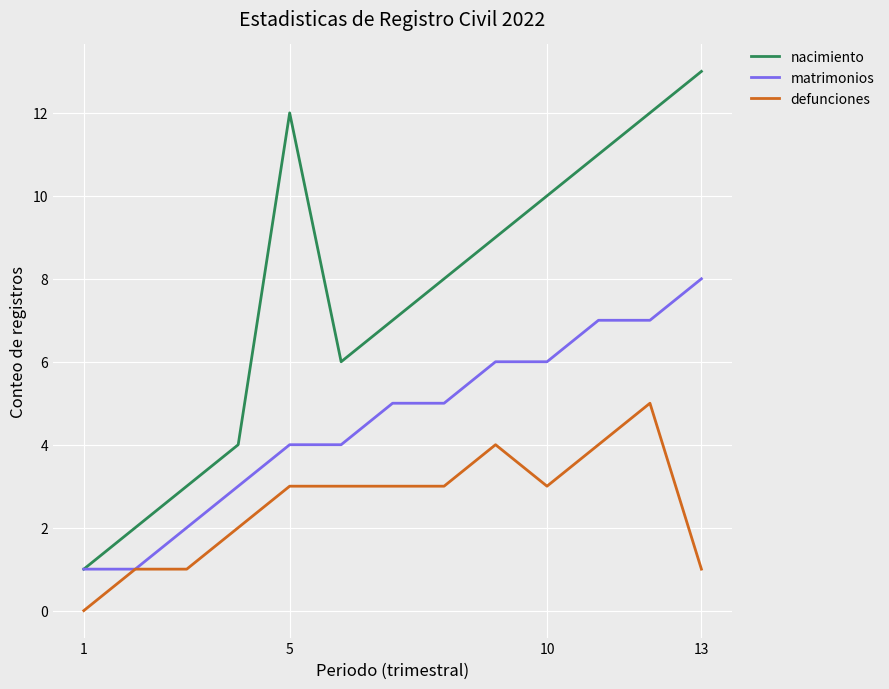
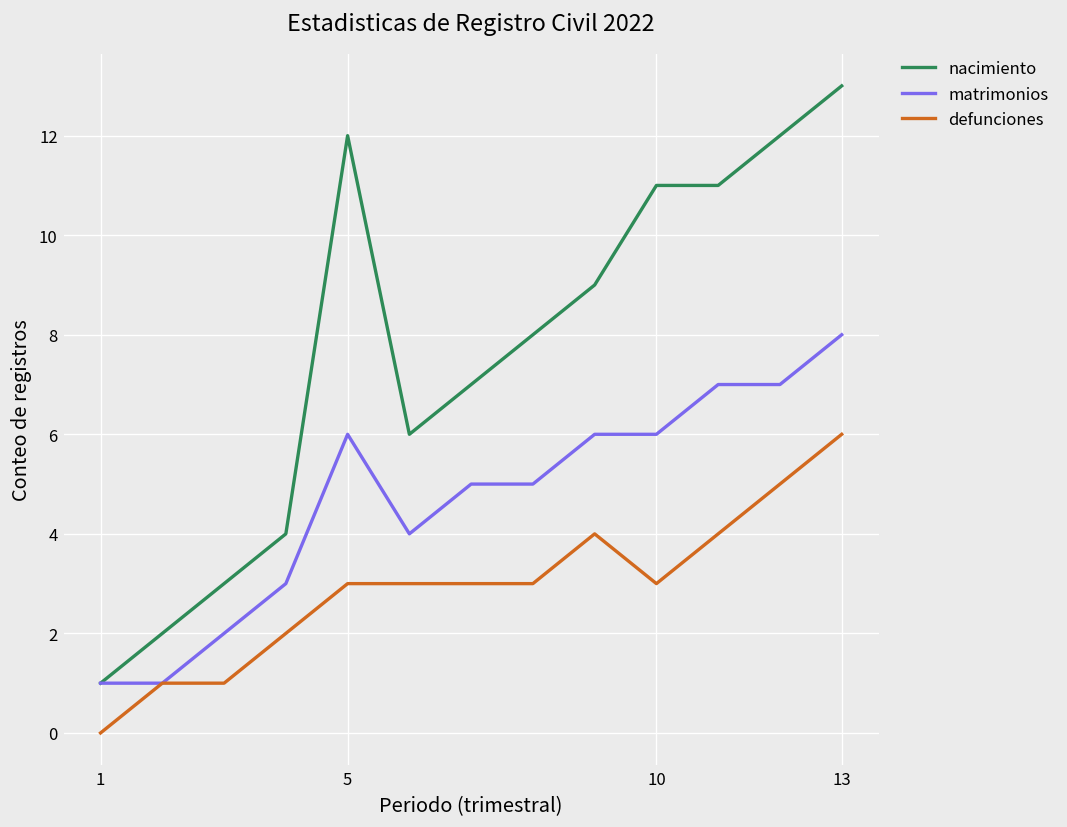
  {
    "nacimiento": {
      "5": 12,
-     "10": 10,
+     "10": 11,
      "13": 13
    },
    "matrimonios": {
-     "5": 4,
+     "5": 6,
      "10": 6,
      "13": 8
    },
    "defunciones": {
      "1": 0,
      "5": 3,
      "10": 3,
-     "13": 1
+     "13": 6
    }
  }
